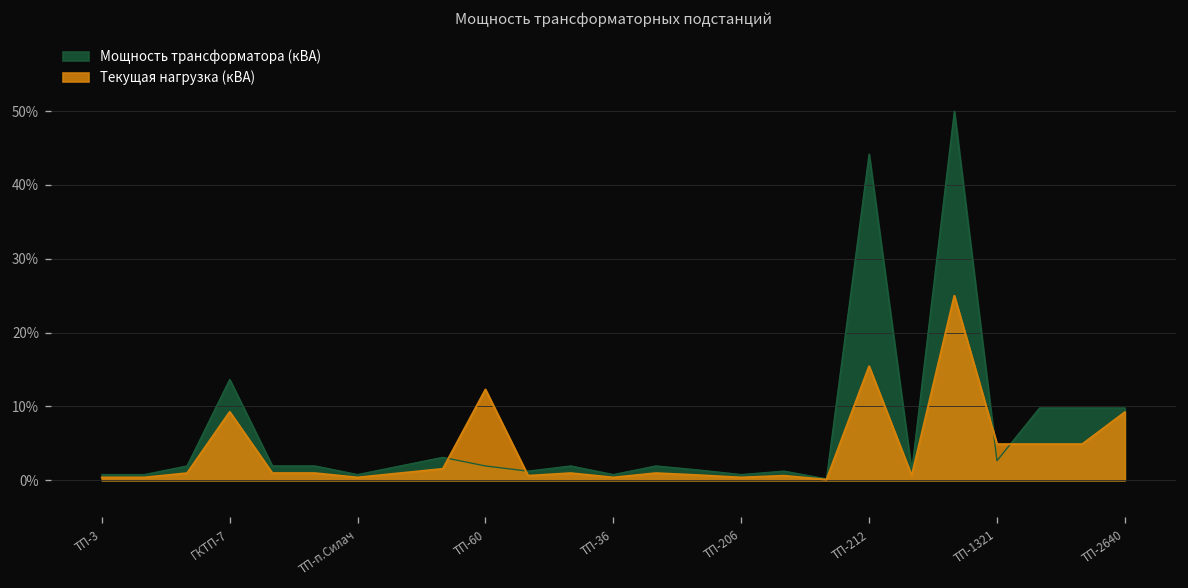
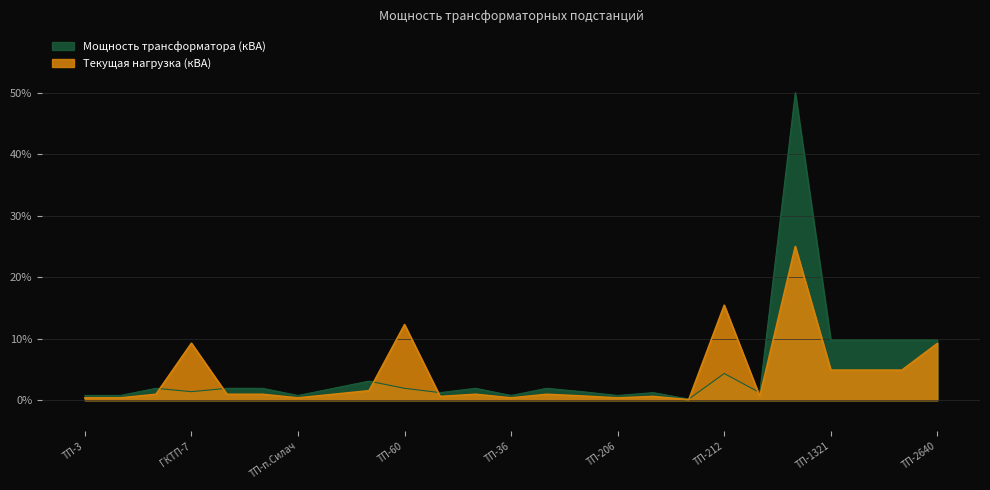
  {
    "Мощность трансформатора (кВА)": {
-     "ГКТП-7": "14%",
+     "ГКТП-7": "1%",
      "ТП-60": "2%",
-     "ТП-212": "44%",
-     "ТП-1321": "3%",
+     "ТП-212": "4%",
+     "ТП-1321": "10%",
      "ТП-2640": "10%"
    },
    "Текущая нагрузка (кВА)": {
      "ГКТП-7": "9%",
      "ТП-60": "12%",
      "ТП-212": "15%",
      "ТП-1321": "5%",
      "ТП-2640": "9%"
    }
  }
